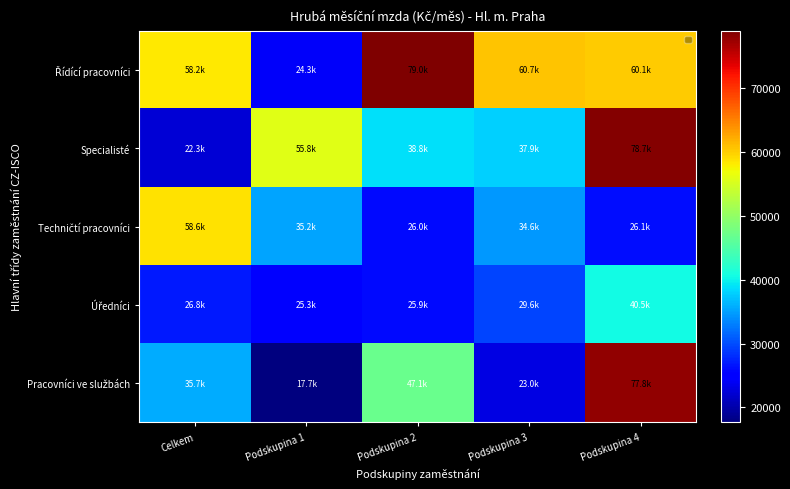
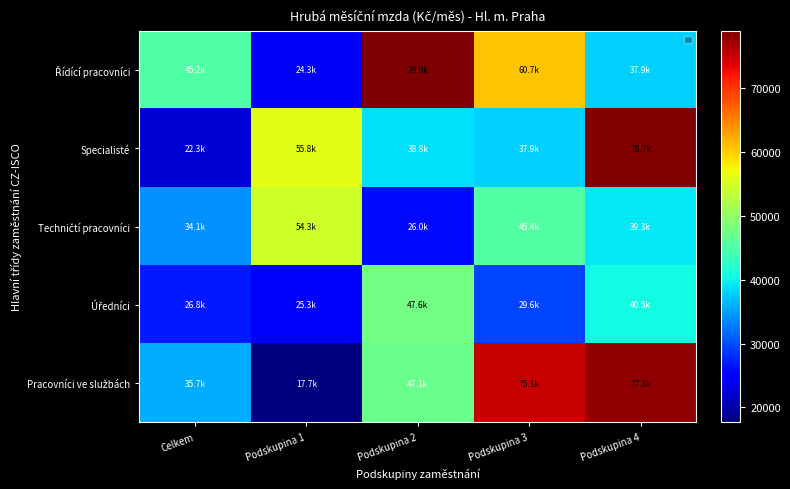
  {
    "Řídící pracovníci": {
-     "Celkem": "58.2k",
+     "Celkem": "45.2k",
      "Podskupina 1": "24.3k",
      "Podskupina 2": "79.0k",
      "Podskupina 3": "60.7k",
-     "Podskupina 4": "60.1k"
+     "Podskupina 4": "37.9k"
    },
    "Specialisté": {
      "Celkem": "22.3k",
      "Podskupina 1": "55.8k",
      "Podskupina 2": "38.8k",
      "Podskupina 3": "37.9k",
      "Podskupina 4": "78.7k"
    },
    "Techničtí pracovníci": {
-     "Celkem": "58.6k",
-     "Podskupina 1": "35.2k",
+     "Celkem": "34.1k",
+     "Podskupina 1": "54.3k",
      "Podskupina 2": "26.0k",
-     "Podskupina 3": "34.6k",
-     "Podskupina 4": "26.1k"
+     "Podskupina 3": "45.4k",
+     "Podskupina 4": "39.3k"
    },
    "Úředníci": {
      "Celkem": "26.8k",
      "Podskupina 1": "25.3k",
-     "Podskupina 2": "25.9k",
+     "Podskupina 2": "47.6k",
      "Podskupina 3": "29.6k",
      "Podskupina 4": "40.5k"
    },
    "Pracovníci ve službách": {
      "Celkem": "35.7k",
      "Podskupina 1": "17.7k",
      "Podskupina 2": "47.1k",
-     "Podskupina 3": "23.0k",
+     "Podskupina 3": "75.1k",
      "Podskupina 4": "77.8k"
    }
  }
